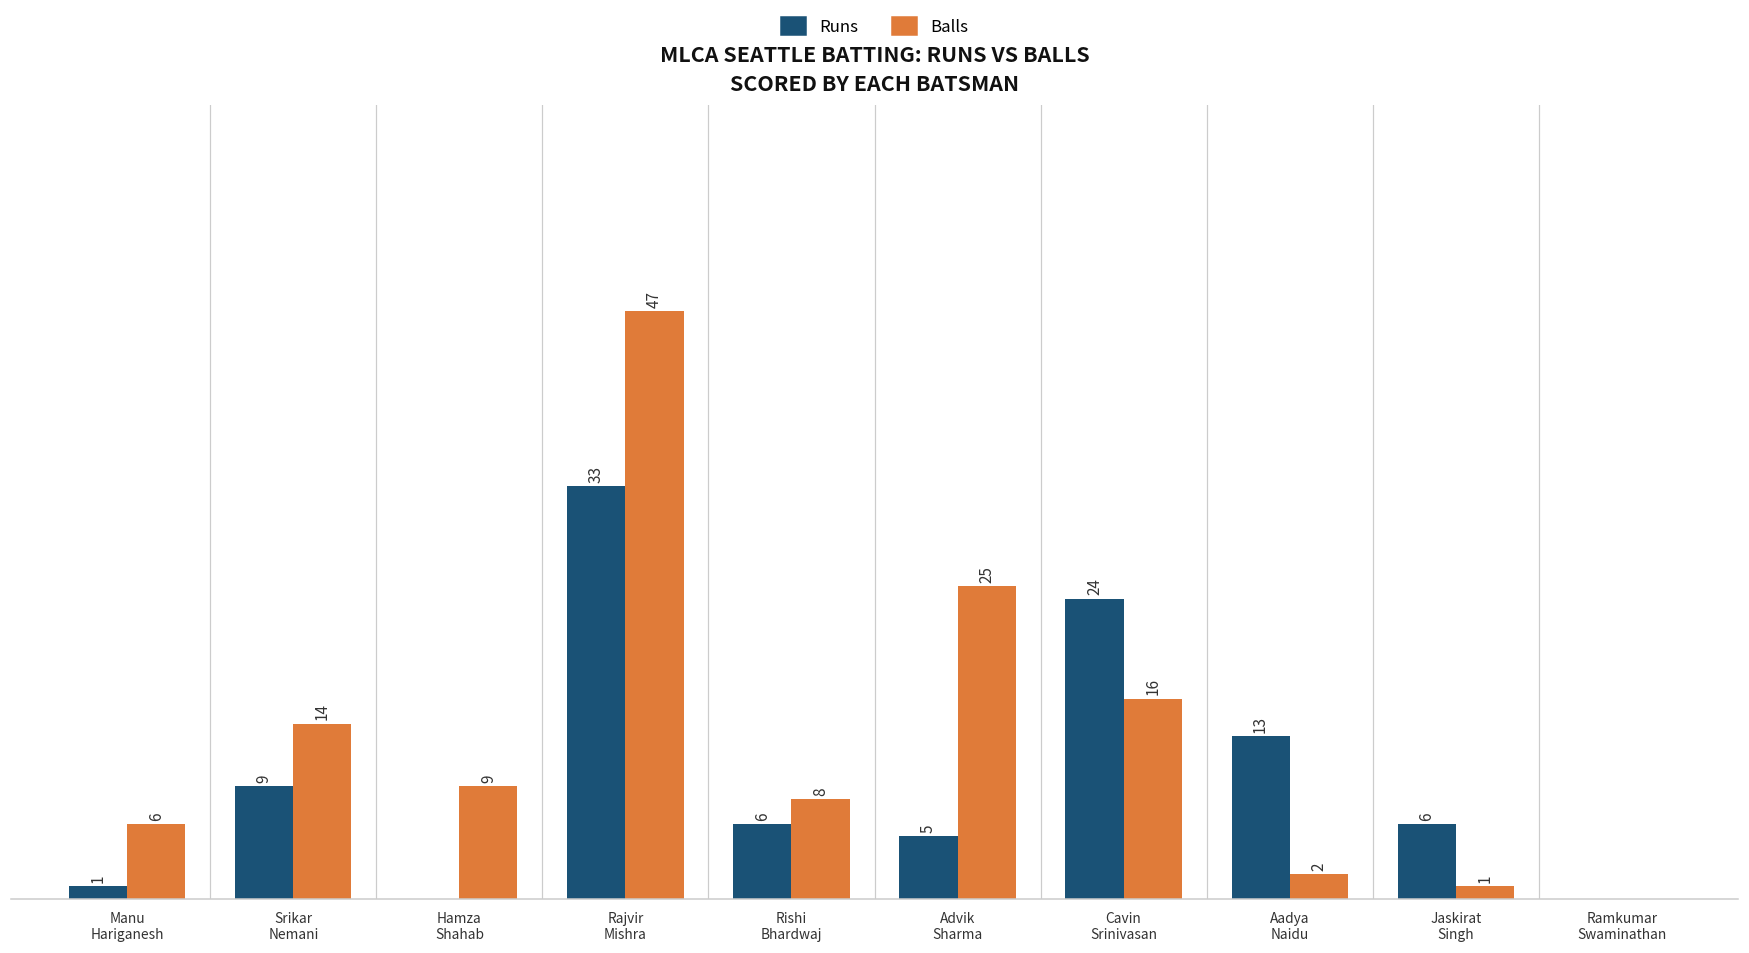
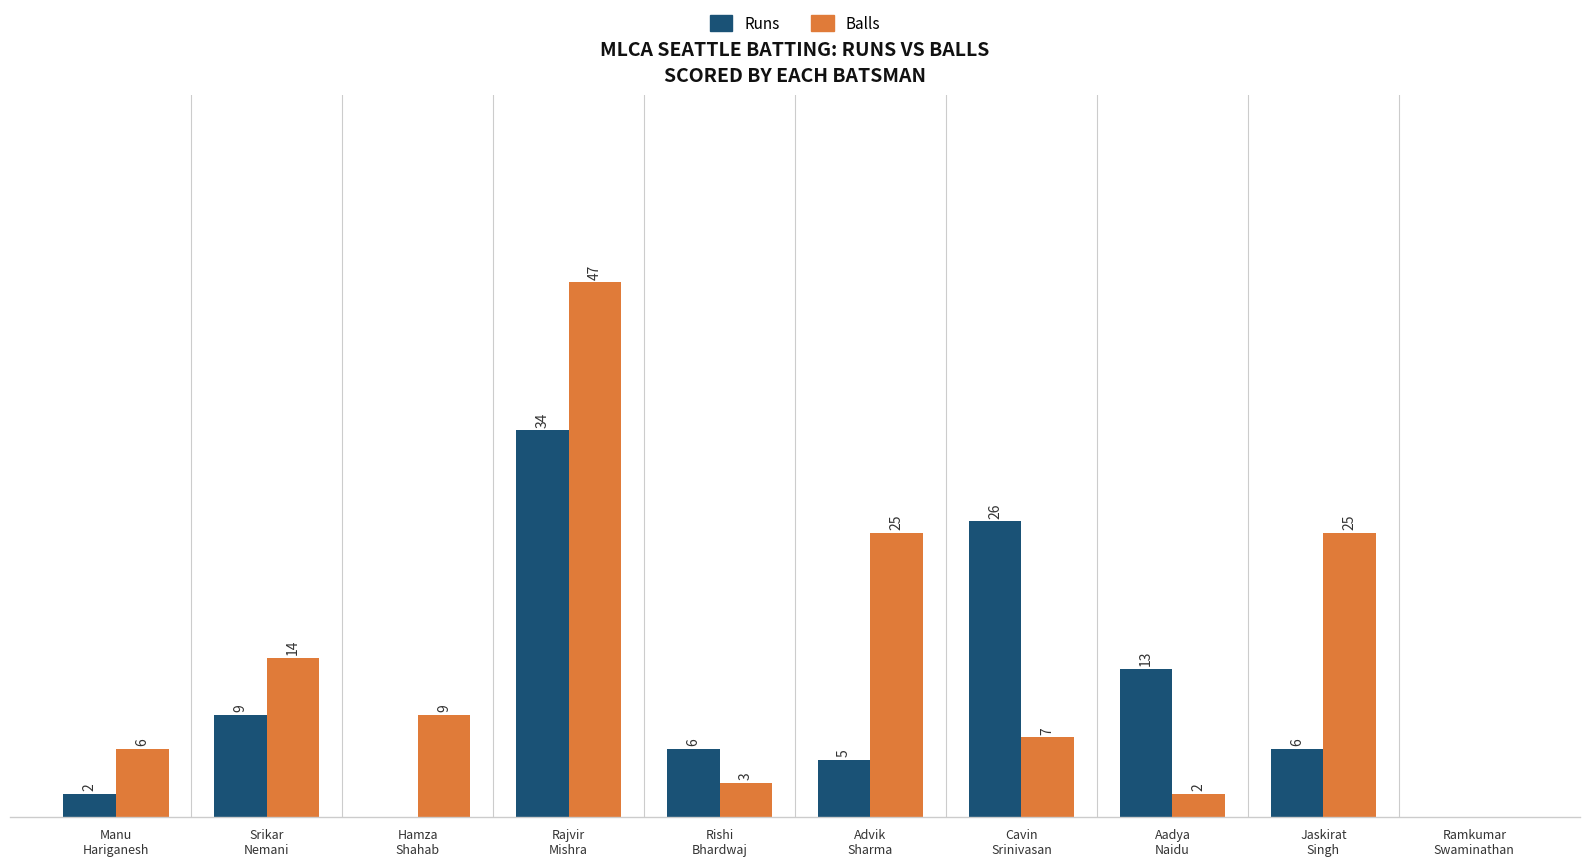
  {
    "Runs": {
-     "Manu Hariganesh": 1,
+     "Manu Hariganesh": 2,
      "Srikar Nemani": 9,
-     "Rajvir Mishra": 33,
+     "Rajvir Mishra": 34,
      "Rishi Bhardwaj": 6,
      "Advik Sharma": 5,
-     "Cavin Srinivasan": 24,
+     "Cavin Srinivasan": 26,
      "Aadya Naidu": 13,
      "Jaskirat Singh": 6
    },
    "Balls": {
      "Manu Hariganesh": 6,
      "Srikar Nemani": 14,
      "Hamza Shahab": 9,
      "Rajvir Mishra": 47,
-     "Rishi Bhardwaj": 8,
+     "Rishi Bhardwaj": 3,
      "Advik Sharma": 25,
-     "Cavin Srinivasan": 16,
+     "Cavin Srinivasan": 7,
      "Aadya Naidu": 2,
-     "Jaskirat Singh": 1
+     "Jaskirat Singh": 25
    }
  }
